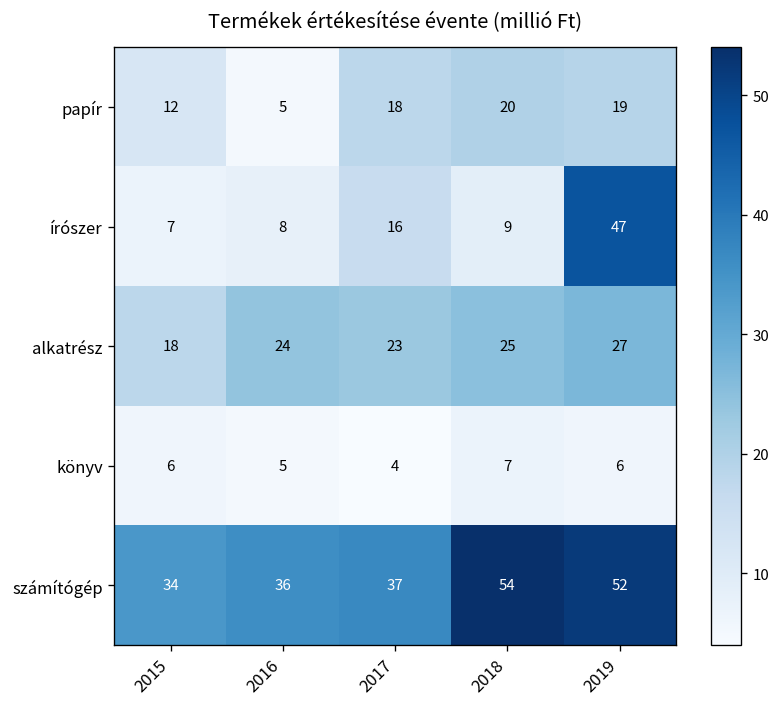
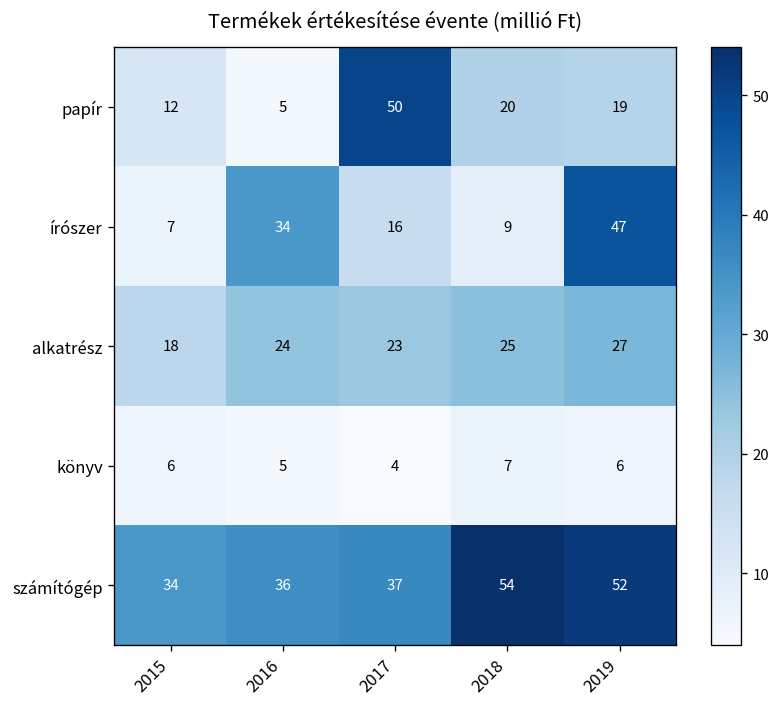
  {
    "papír": {
      "2015": 12,
      "2016": 5,
-     "2017": 18,
+     "2017": 50,
      "2018": 20,
      "2019": 19
    },
    "írószer": {
      "2015": 7,
-     "2016": 8,
+     "2016": 34,
      "2017": 16,
      "2018": 9,
      "2019": 47
    },
    "alkatrész": {
      "2015": 18,
      "2016": 24,
      "2017": 23,
      "2018": 25,
      "2019": 27
    },
    "könyv": {
      "2015": 6,
      "2016": 5,
      "2017": 4,
      "2018": 7,
      "2019": 6
    },
    "számítógép": {
      "2015": 34,
      "2016": 36,
      "2017": 37,
      "2018": 54,
      "2019": 52
    }
  }
